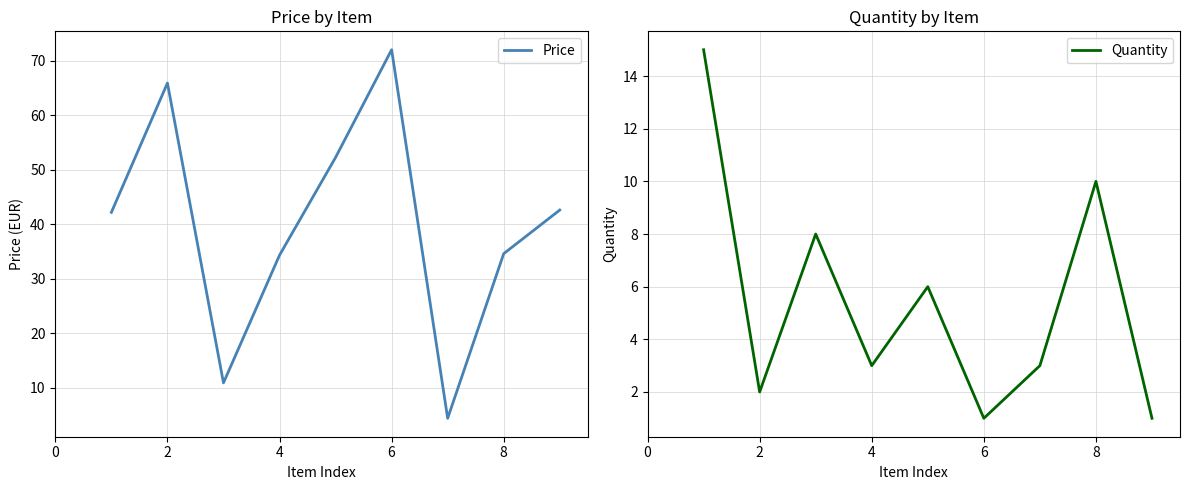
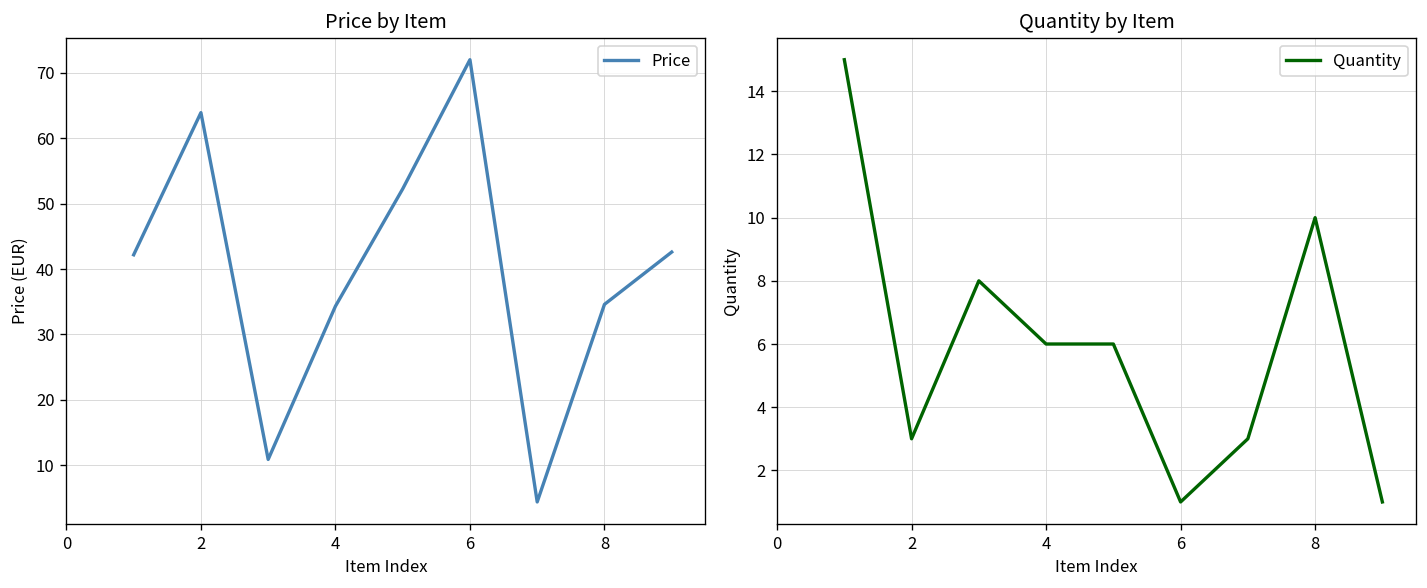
  {
    "Price by Item": {
-     "2": 66,
+     "2": 64,
      "4": 34,
      "6": 72,
      "8": 35
    },
    "Quantity by Item": {
-     "2": 2,
-     "4": 3,
+     "2": 3,
+     "4": 6,
      "6": 1,
      "8": 10
    }
  }
